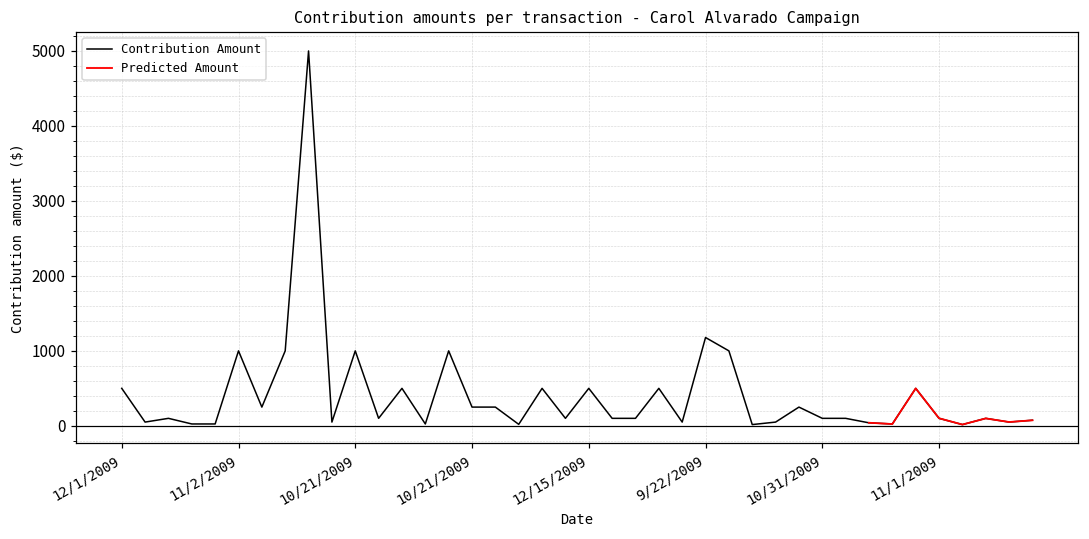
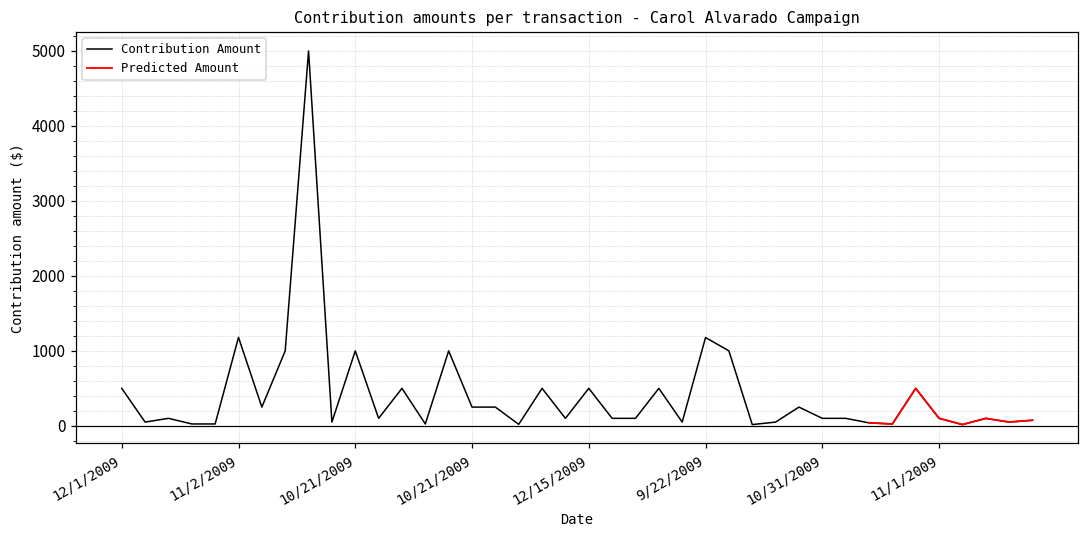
  {
    "Contribution Amount": {
      "12/1/2009": 500,
-     "11/2/2009": 1000,
+     "11/2/2009": 1200,
      "9/22/2009": 1200,
      "10/31/2009": 100
    }
  }
